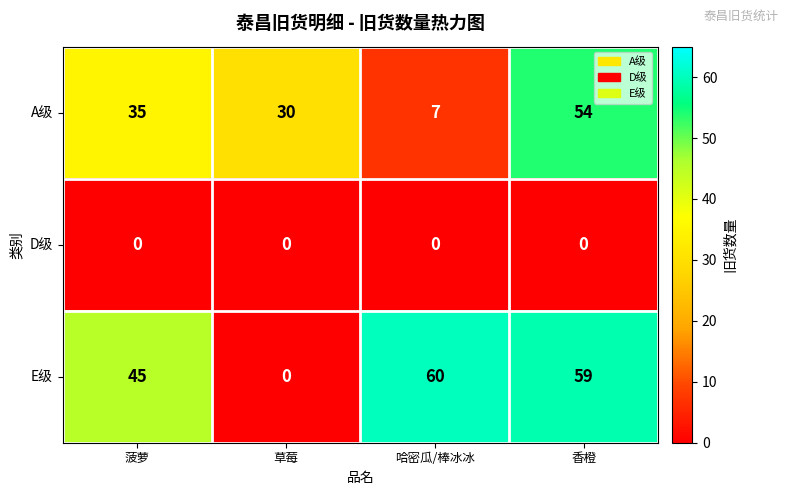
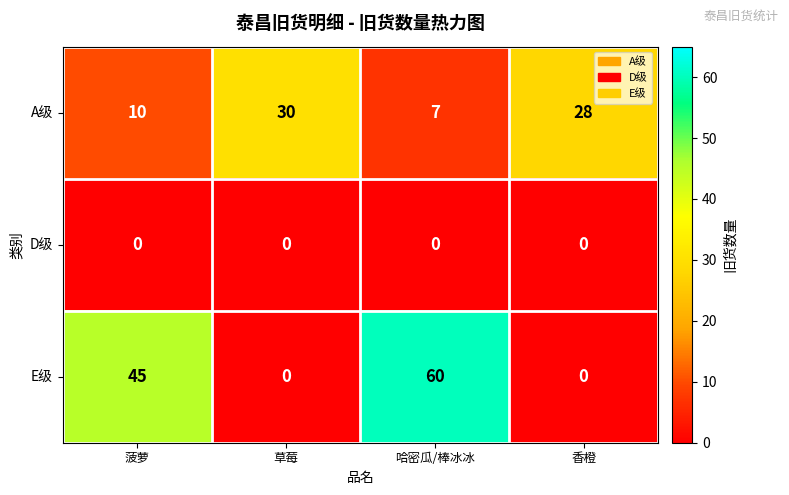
  {
    "A级": {
-     "菠萝": 35,
+     "菠萝": 10,
      "草莓": 30,
      "哈密瓜/棒冰冰": 7,
-     "香橙": 54
+     "香橙": 28
    },
    "D级": {
      "菠萝": 0,
      "草莓": 0,
      "哈密瓜/棒冰冰": 0,
      "香橙": 0
    },
    "E级": {
      "菠萝": 45,
      "草莓": 0,
      "哈密瓜/棒冰冰": 60,
-     "香橙": 59
+     "香橙": 0
    }
  }
